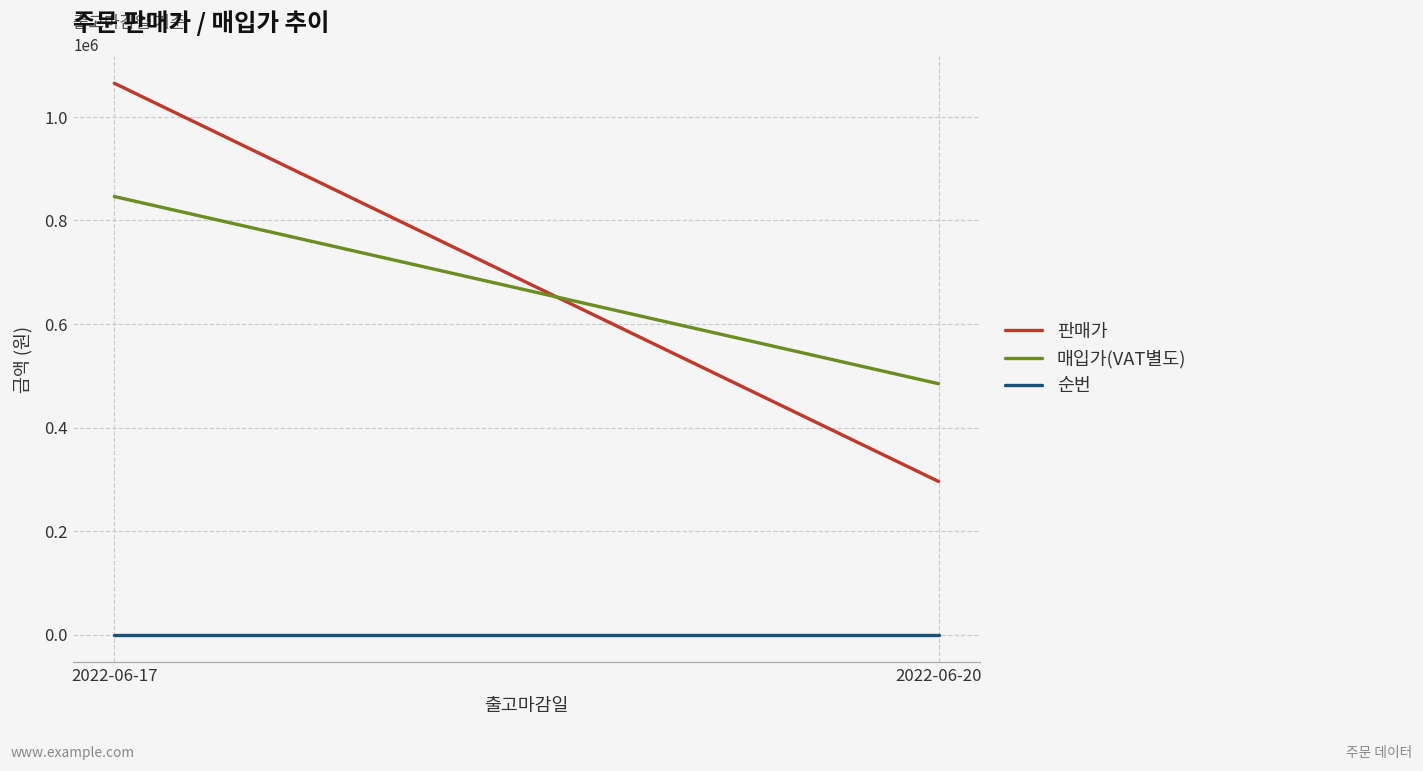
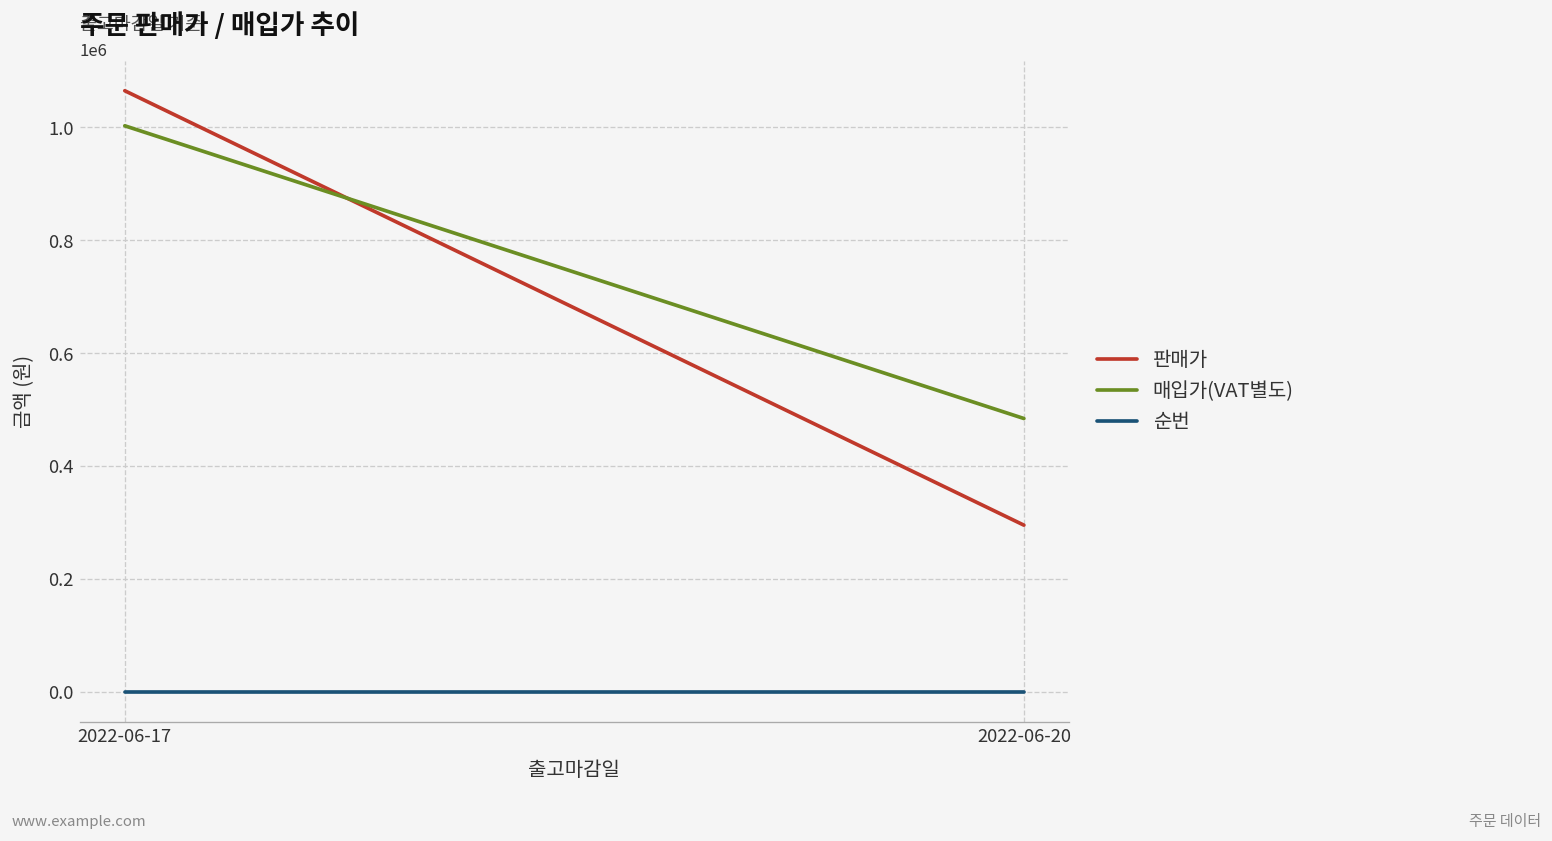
  {
    "판매가": {
      "2022-06-17": 1070000,
      "2022-06-20": 300000
    },
    "매입가(VAT별도)": {
-     "2022-06-17": 850000,
+     "2022-06-17": 1000000,
      "2022-06-20": 480000
    },
    "순번": {
      "2022-06-17": 0,
      "2022-06-20": 0
    }
  }
